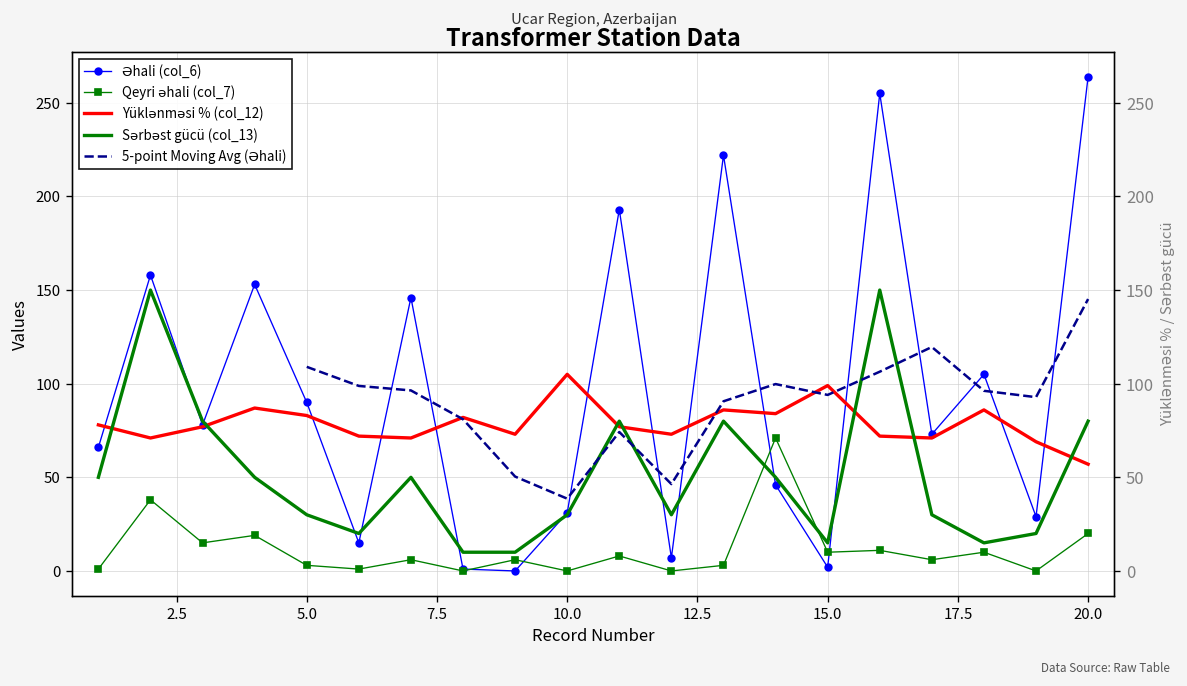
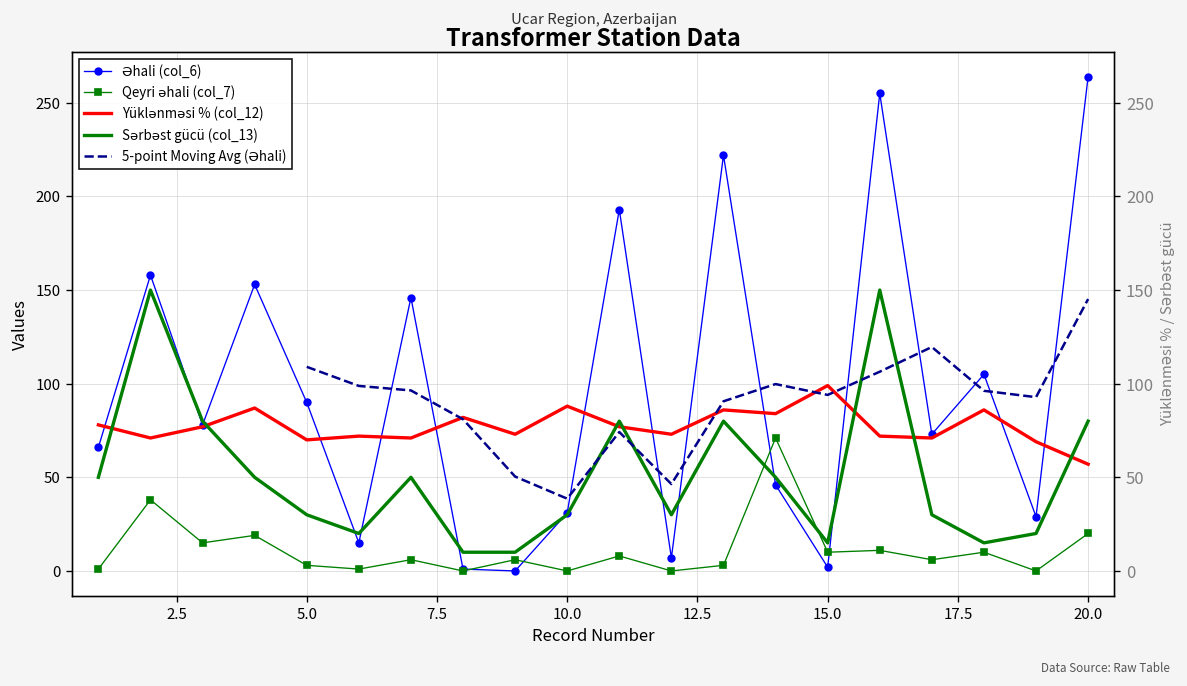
  {
    "Əhali (col_6)": {
      "5.0": 90,
      "15.0": 2,
      "20.0": 264
    },
    "Yüklənməsi % (col_12)": {
-     "5.0": 83,
-     "10.0": 105,
+     "5.0": 70,
+     "10.0": 88,
      "15.0": 99,
      "20.0": 57
    },
    "5-point Moving Avg (Əhali)": {
      "5.0": 109,
      "10.0": 39,
      "15.0": 94,
      "20.0": 145
    }
  }
